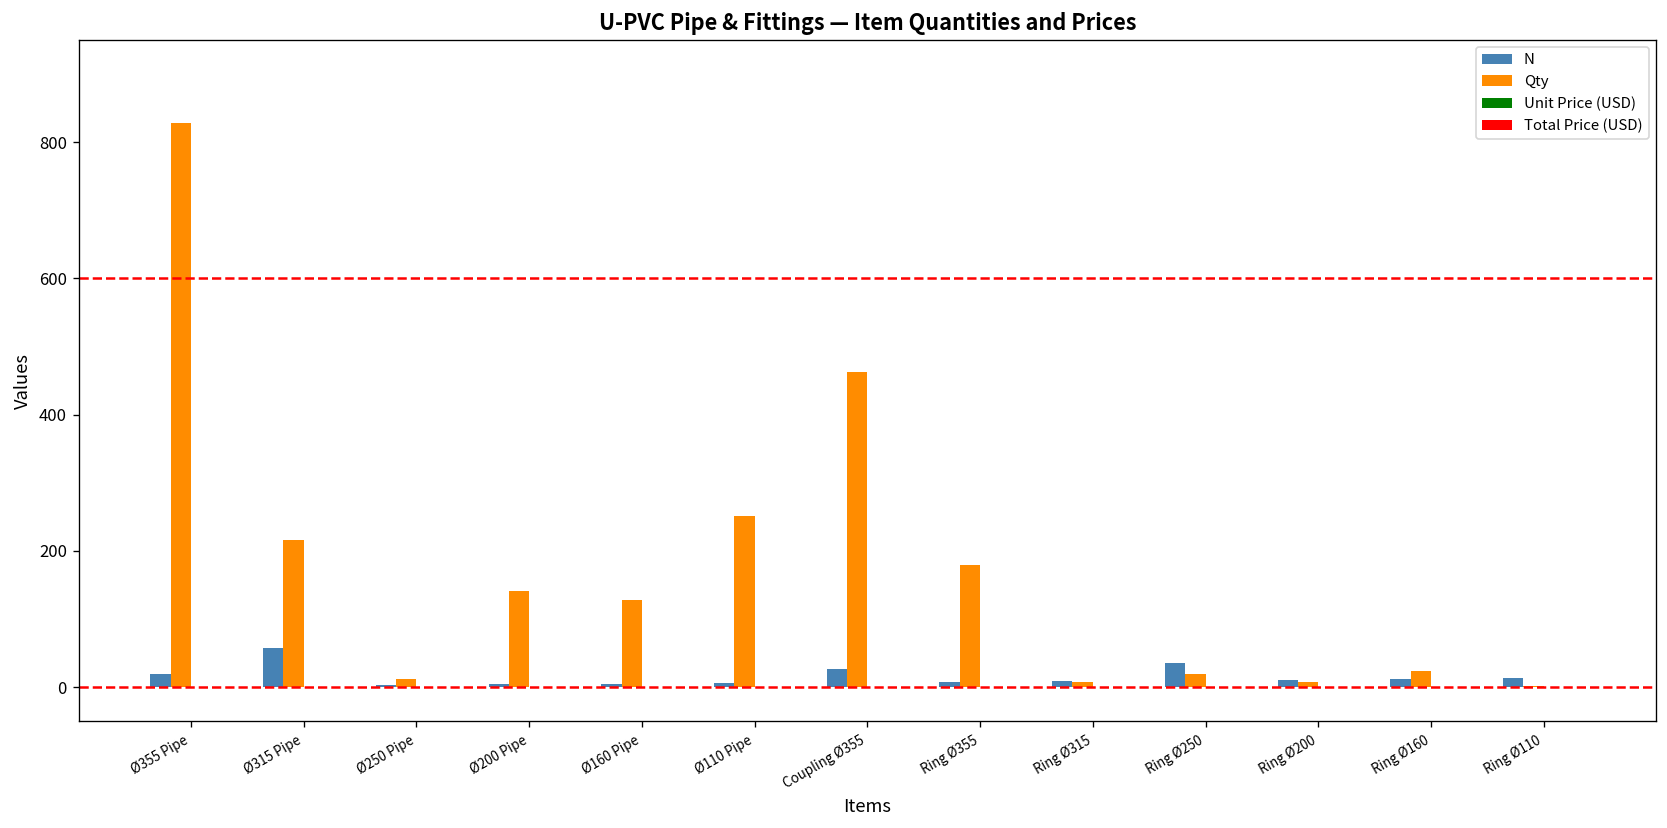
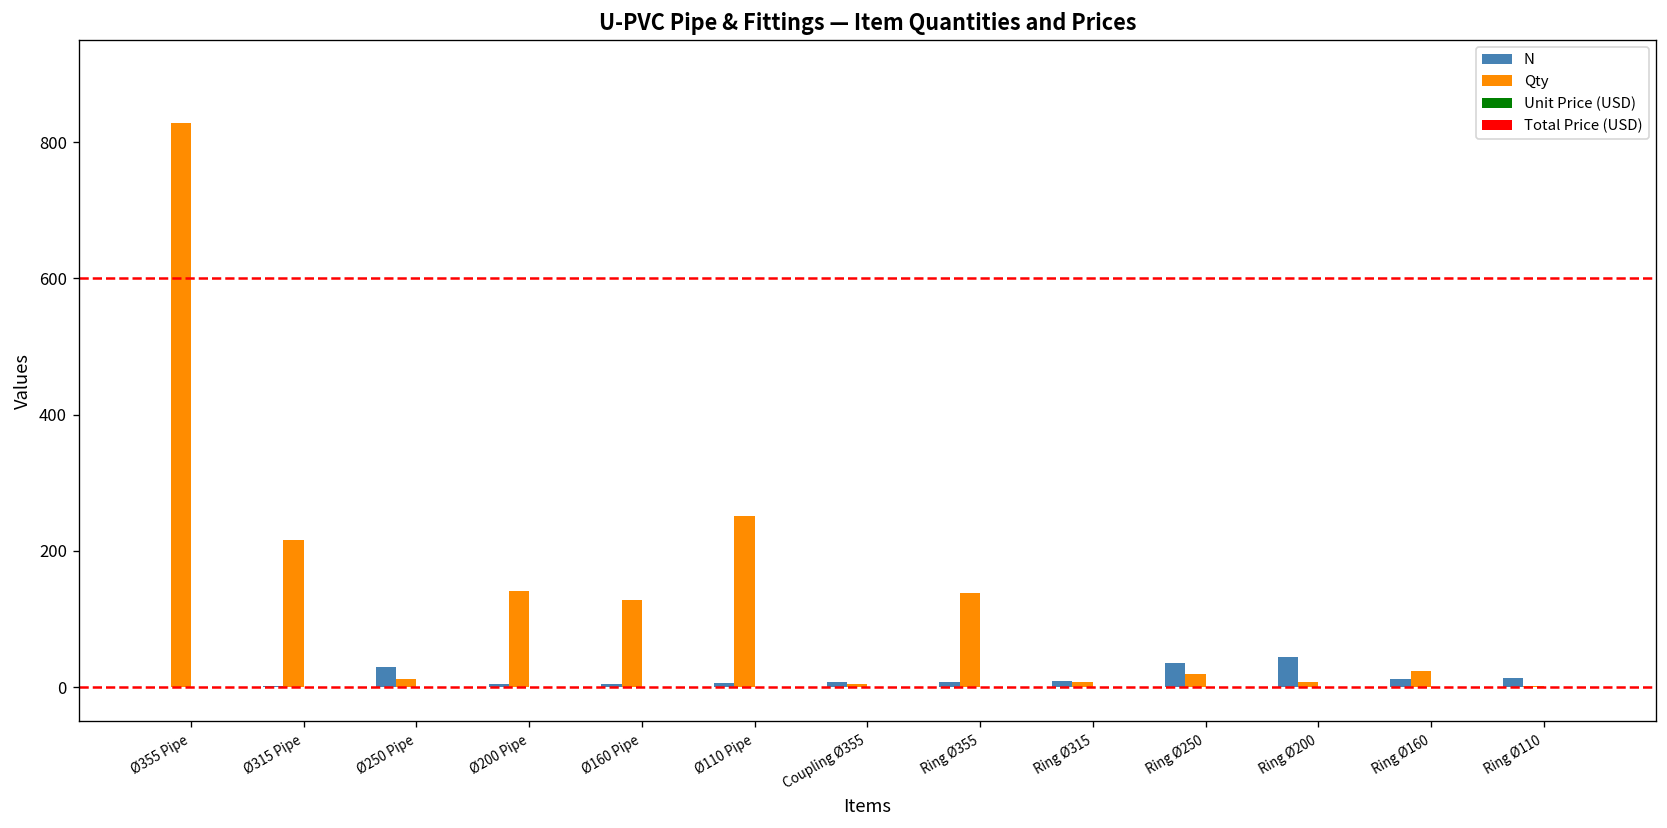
  {
    "N": {
-     "Ø355 Pipe": 20,
-     "Ø315 Pipe": 60,
-     "Ø250 Pipe": 0,
+     "Ø355 Pipe": 0,
+     "Ø315 Pipe": 0,
+     "Ø250 Pipe": 30,
      "Ø160 Pipe": 10,
      "Ø110 Pipe": 10,
-     "Coupling Ø355": 30,
+     "Coupling Ø355": 10,
      "Ring Ø355": 10,
      "Ring Ø315": 10,
      "Ring Ø250": 40,
-     "Ring Ø200": 10,
+     "Ring Ø200": 40,
      "Ring Ø160": 10,
      "Ring Ø110": 10
    },
    "Qty": {
      "Ø355 Pipe": 830,
      "Ø315 Pipe": 220,
      "Ø250 Pipe": 10,
      "Ø200 Pipe": 140,
      "Ø160 Pipe": 130,
      "Ø110 Pipe": 250,
-     "Coupling Ø355": 460,
-     "Ring Ø355": 180,
+     "Coupling Ø355": 10,
+     "Ring Ø355": 140,
      "Ring Ø315": 10,
      "Ring Ø250": 20,
      "Ring Ø200": 10,
      "Ring Ø160": 20
    },
    "Unit Price (USD)": {
      "Ø355 Pipe": 0,
      "Ø315 Pipe": 0,
      "Ø250 Pipe": 0,
      "Ø200 Pipe": 0,
      "Ø160 Pipe": 0,
      "Ø110 Pipe": 0,
      "Coupling Ø355": 0,
      "Ring Ø355": 0,
      "Ring Ø315": 0,
      "Ring Ø250": 0,
      "Ring Ø200": 0,
      "Ring Ø160": 0,
      "Ring Ø110": 0
    },
    "Total Price (USD)": {
      "Ø355 Pipe": 0,
      "Ø315 Pipe": 0,
      "Ø250 Pipe": 0,
      "Ø200 Pipe": 0,
      "Ø160 Pipe": 0,
      "Ø110 Pipe": 0,
      "Coupling Ø355": 0,
      "Ring Ø355": 0,
      "Ring Ø315": 0,
      "Ring Ø250": 0,
      "Ring Ø200": 0,
      "Ring Ø160": 0,
      "Ring Ø110": 0
    }
  }
